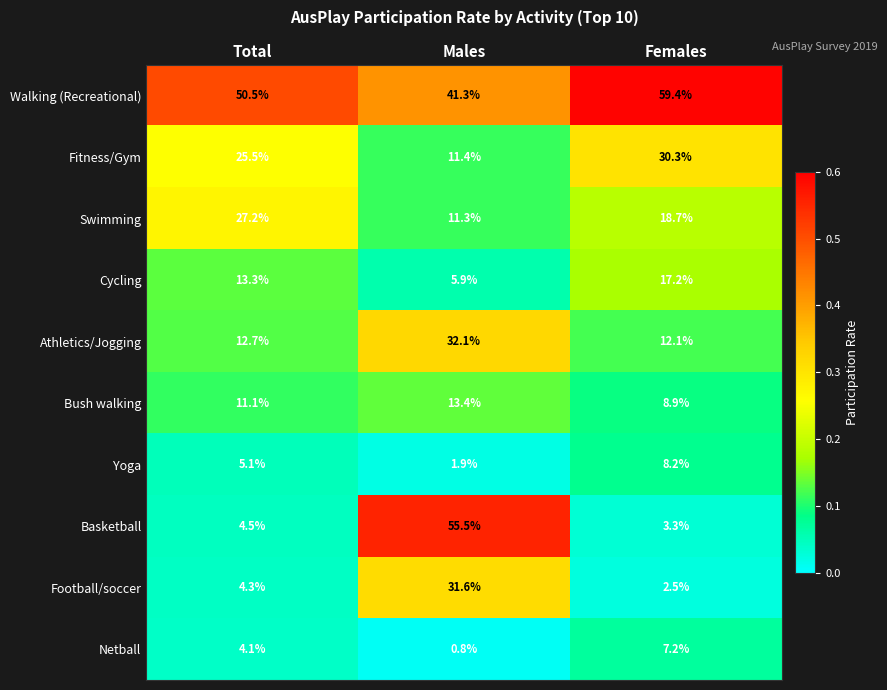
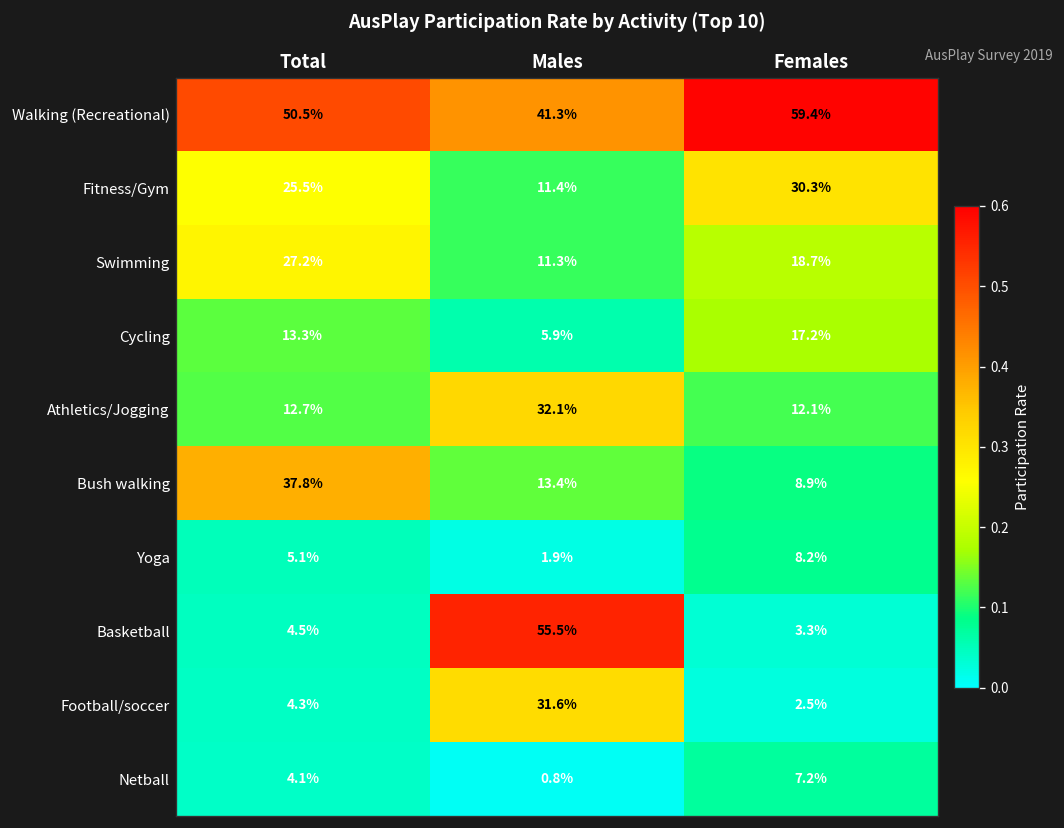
  {
    "Walking (Recreational)": {
      "Total": "50.5%",
      "Males": "41.3%",
      "Females": "59.4%"
    },
    "Fitness/Gym": {
      "Total": "25.5%",
      "Males": "11.4%",
      "Females": "30.3%"
    },
    "Swimming": {
      "Total": "27.2%",
      "Males": "11.3%",
      "Females": "18.7%"
    },
    "Cycling": {
      "Total": "13.3%",
      "Males": "5.9%",
      "Females": "17.2%"
    },
    "Athletics/Jogging": {
      "Total": "12.7%",
      "Males": "32.1%",
      "Females": "12.1%"
    },
    "Bush walking": {
-     "Total": "11.1%",
+     "Total": "37.8%",
      "Males": "13.4%",
      "Females": "8.9%"
    },
    "Yoga": {
      "Total": "5.1%",
      "Males": "1.9%",
      "Females": "8.2%"
    },
    "Basketball": {
      "Total": "4.5%",
      "Males": "55.5%",
      "Females": "3.3%"
    },
    "Football/soccer": {
      "Total": "4.3%",
      "Males": "31.6%",
      "Females": "2.5%"
    },
    "Netball": {
      "Total": "4.1%",
      "Males": "0.8%",
      "Females": "7.2%"
    }
  }
